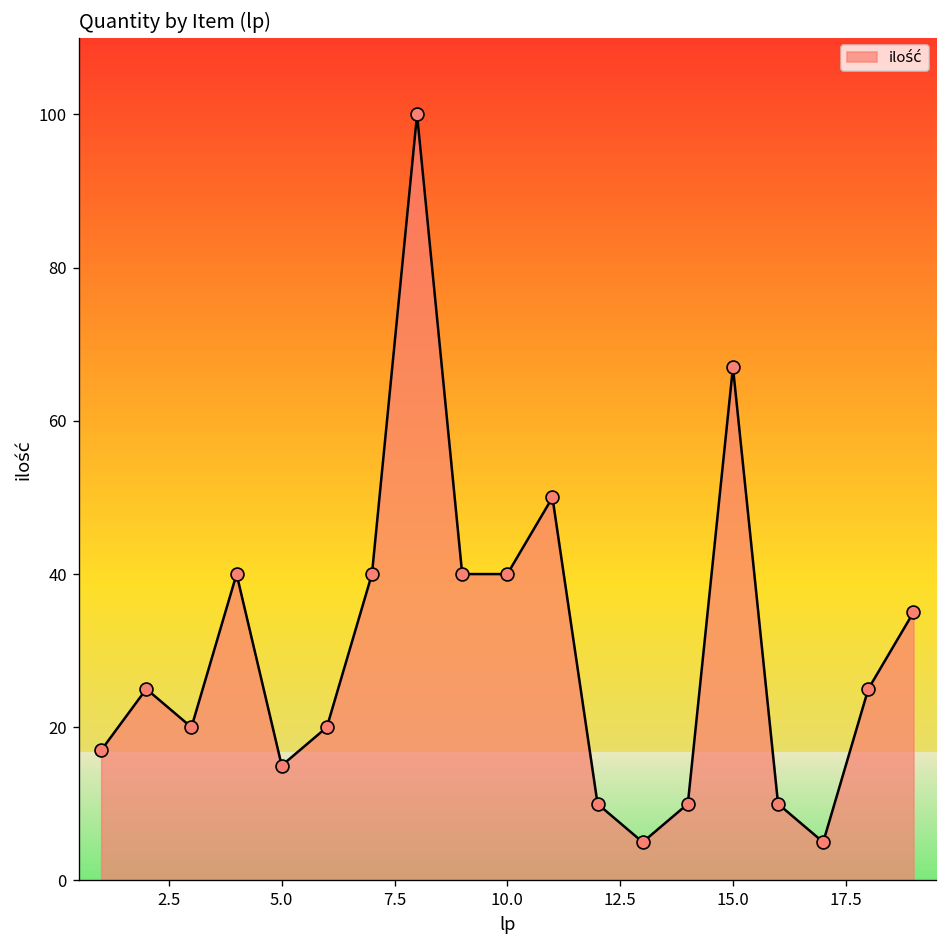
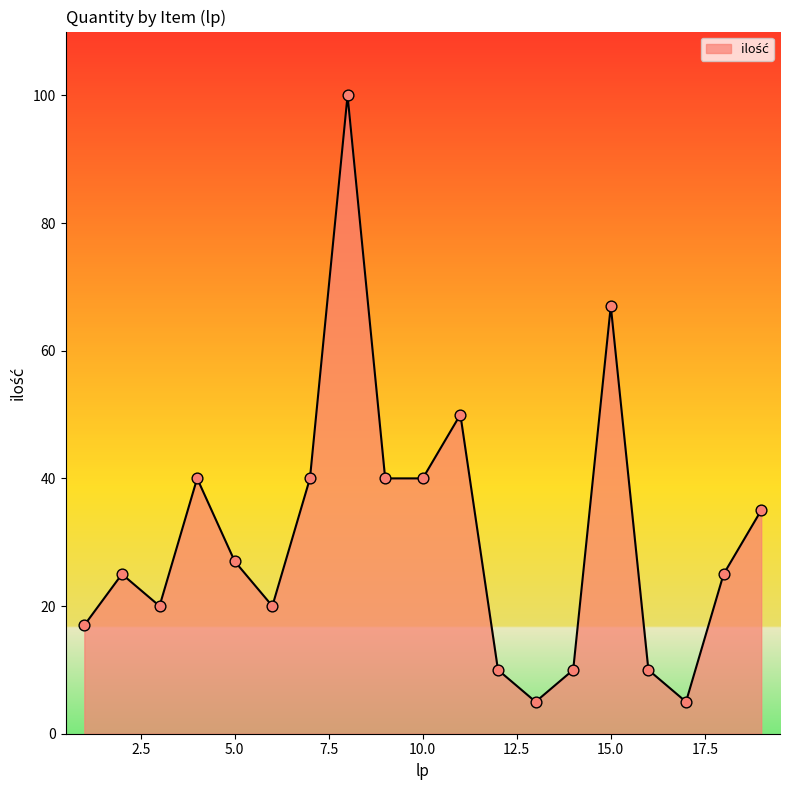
  {
-   "5.0": 15,
+   "5.0": 27,
    "10.0": 40,
    "15.0": 67
  }
